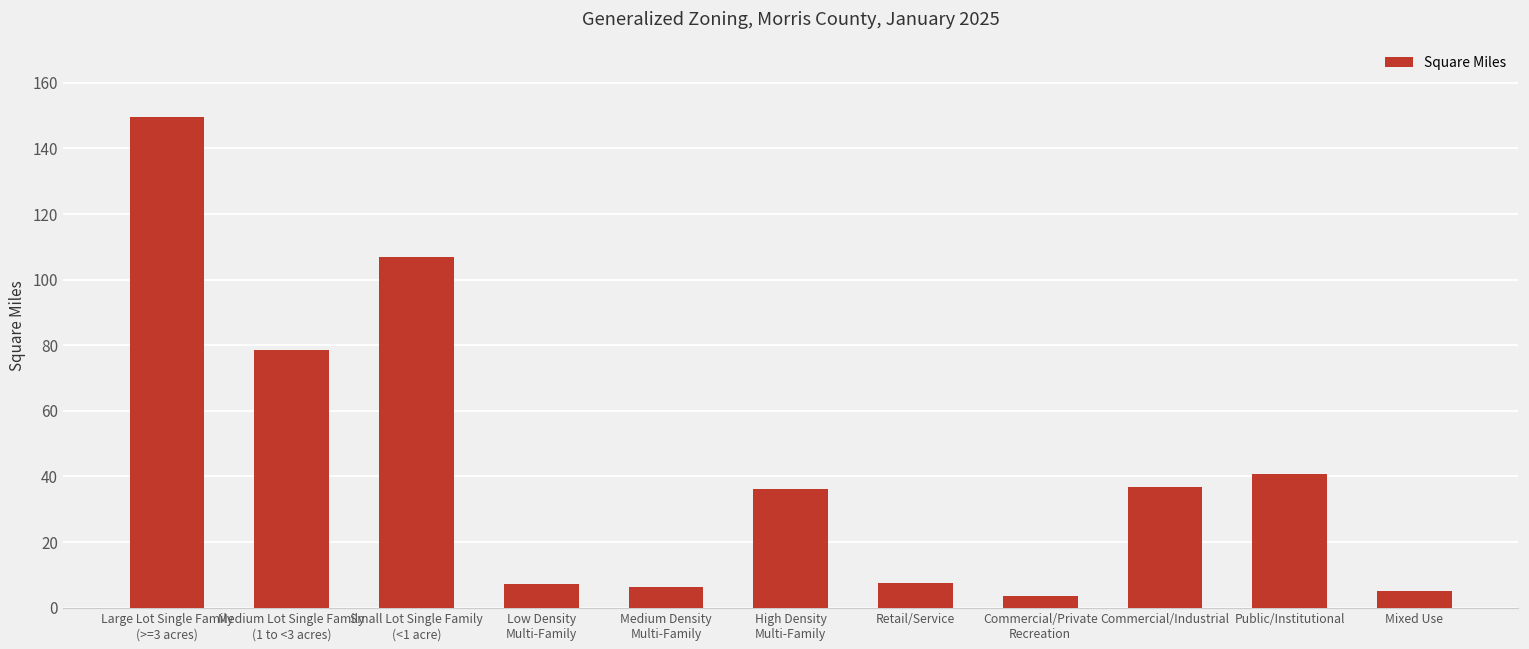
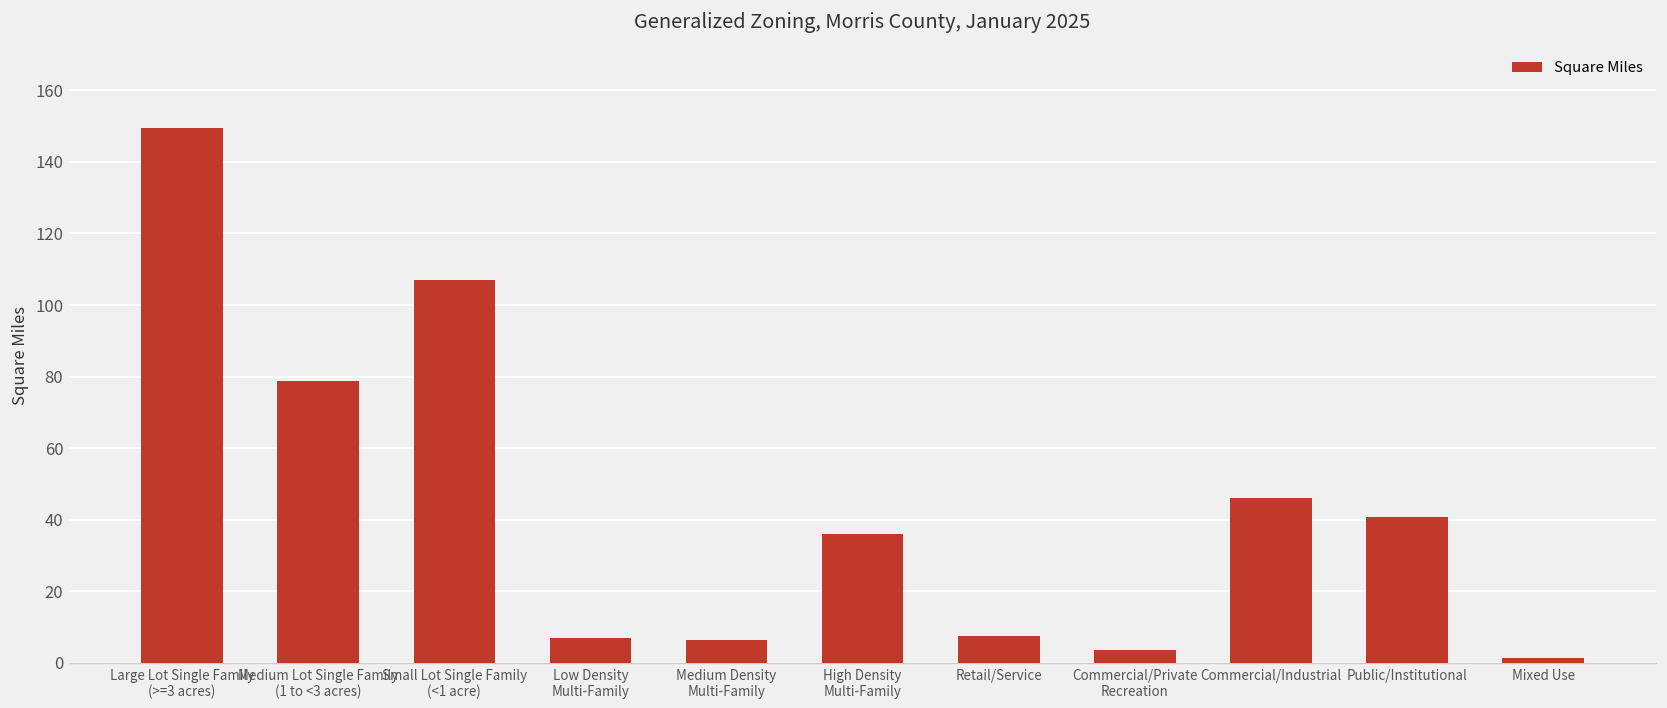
  {
    "Large Lot Single Family (>=3 acres)": 150,
    "Medium Lot Single Family (1 to <3 acres)": 79,
    "Small Lot Single Family (<1 acre)": 107,
    "Low Density Multi-Family": 7,
    "Medium Density Multi-Family": 6,
    "High Density Multi-Family": 36,
    "Retail/Service": 7,
    "Commercial/Private Recreation": 4,
-   "Commercial/Industrial": 37,
+   "Commercial/Industrial": 46,
    "Public/Institutional": 41,
-   "Mixed Use": 5
+   "Mixed Use": 1
  }
